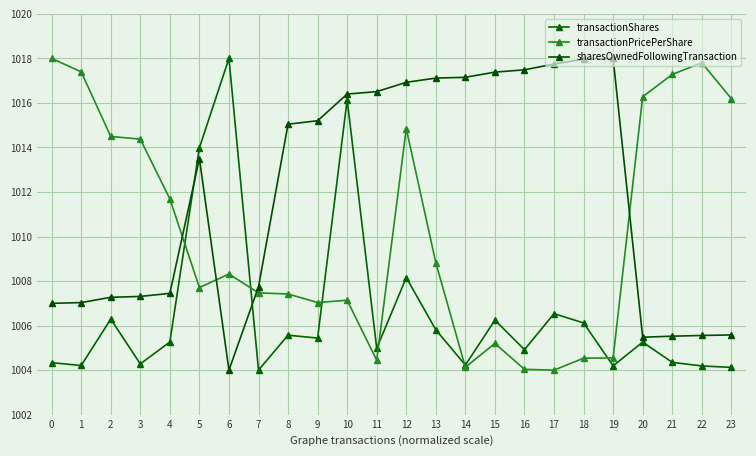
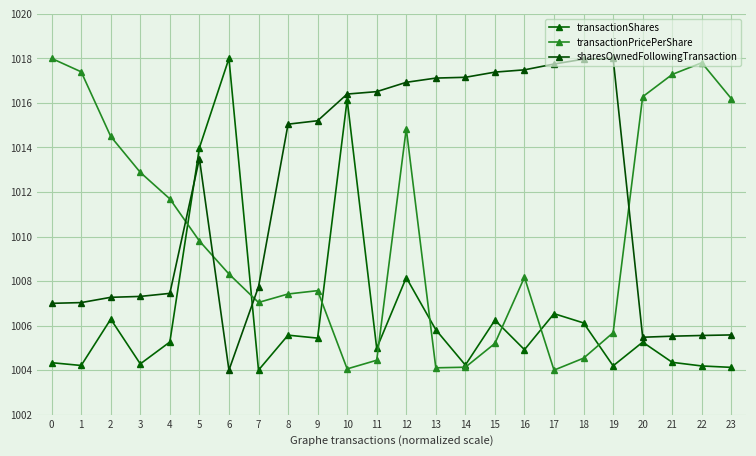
  {
    "transactionPricePerShare": {
      "0": 1018.0,
      "1": 1017.4,
      "2": 1014.5,
-     "3": 1014.4,
+     "3": 1012.9,
      "4": 1011.7,
-     "5": 1007.7,
+     "5": 1009.8,
      "6": 1008.3,
-     "7": 1007.5,
+     "7": 1007.0,
      "8": 1007.4,
-     "9": 1007.0,
-     "10": 1007.1,
+     "9": 1007.6,
+     "10": 1004.1,
      "11": 1004.4,
      "12": 1014.8,
-     "13": 1008.8,
+     "13": 1004.1,
      "15": 1005.2,
-     "16": 1004.0,
+     "16": 1008.2,
      "17": 1004.0,
      "18": 1004.5,
-     "19": 1004.5,
+     "19": 1005.7,
      "20": 1016.3,
      "21": 1017.3,
      "23": 1016.2
    }
  }
